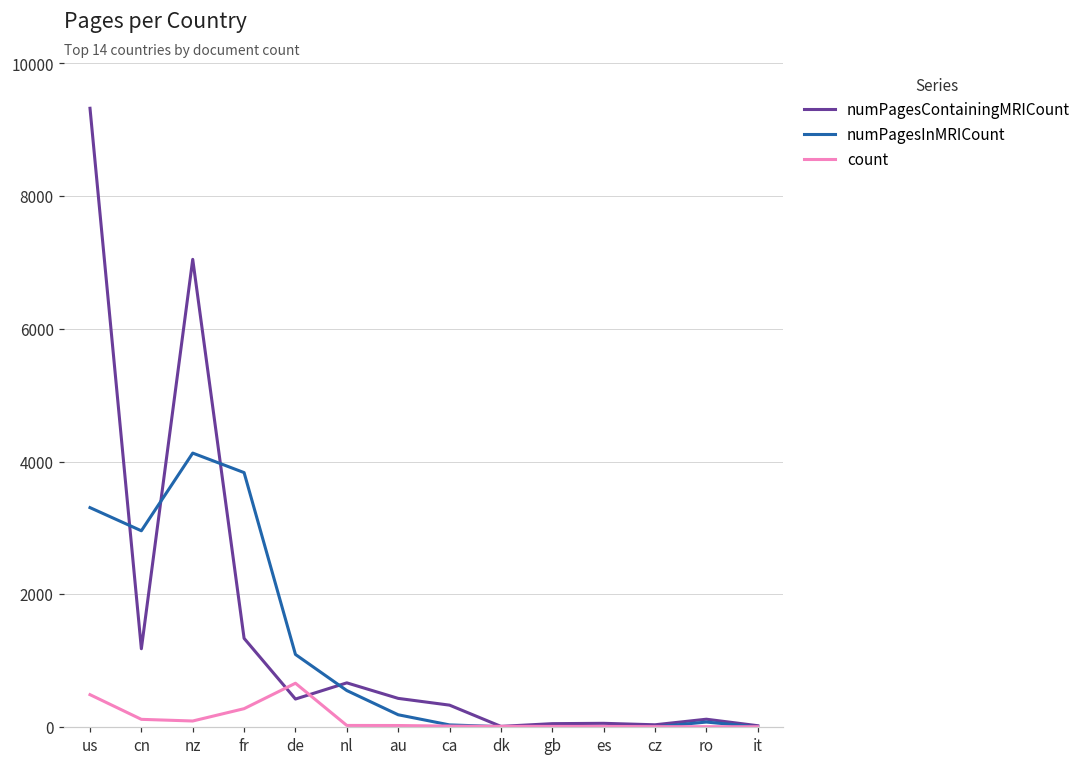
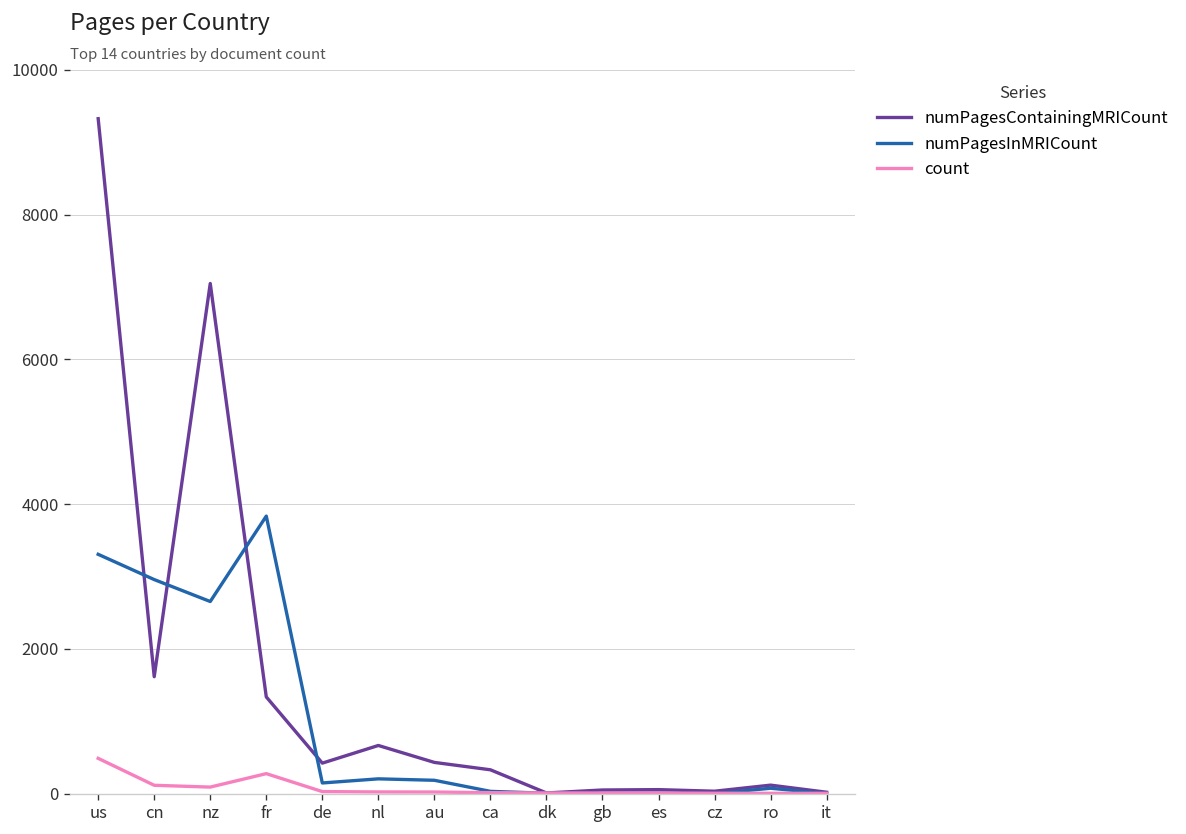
  {
    "numPagesContainingMRICount": {
      "us": 9300,
-     "cn": 1200,
+     "cn": 1600,
      "nz": 7000,
      "fr": 1300,
      "de": 400,
      "nl": 700,
      "au": 400,
      "ca": 300,
      "es": 100,
      "ro": 100
    },
    "numPagesInMRICount": {
      "us": 3300,
      "cn": 3000,
-     "nz": 4100,
+     "nz": 2700,
      "fr": 3800,
-     "de": 1100,
-     "nl": 500,
+     "de": 100,
+     "nl": 200,
      "au": 200,
      "ro": 100
    },
    "count": {
      "us": 500,
      "cn": 100,
      "nz": 100,
      "fr": 300,
-     "de": 700,
+     "de": 0,
      "nl": 0,
      "au": 0,
      "ro": 0
    }
  }
